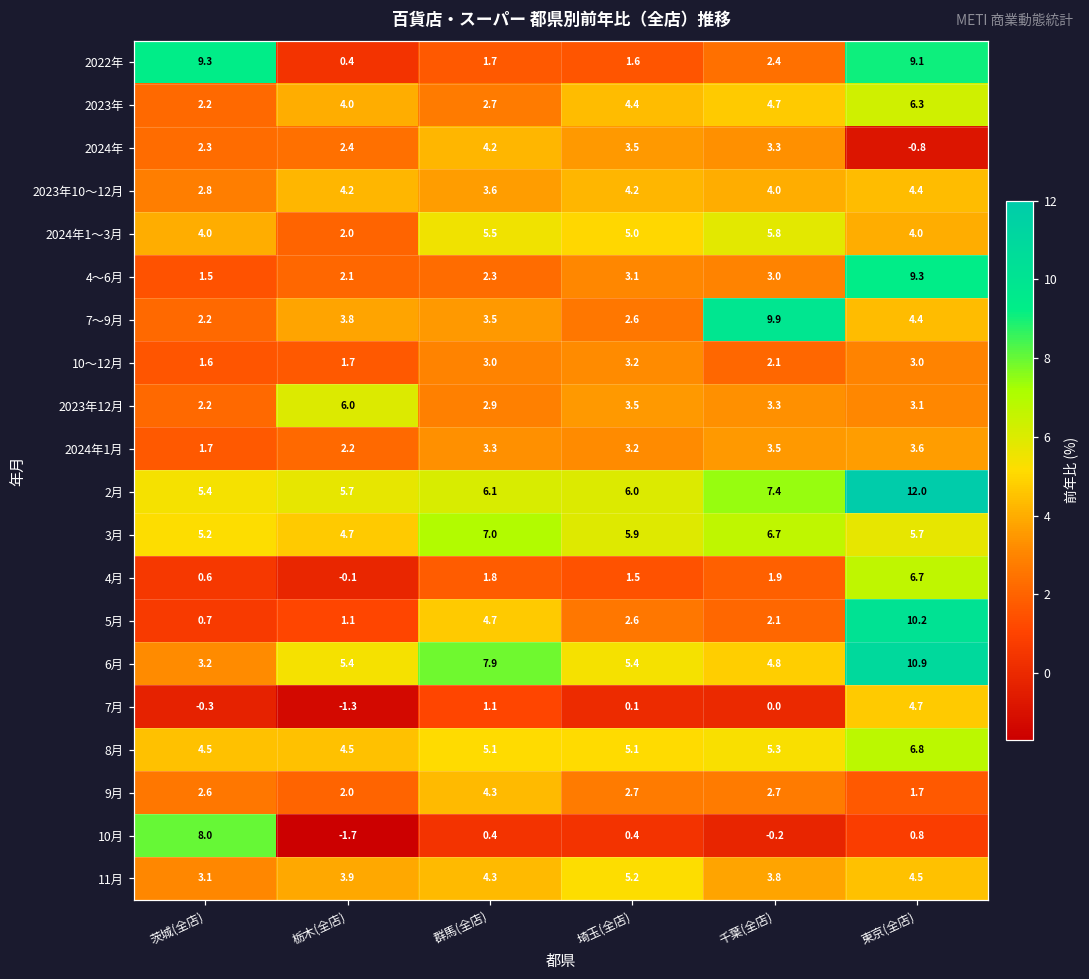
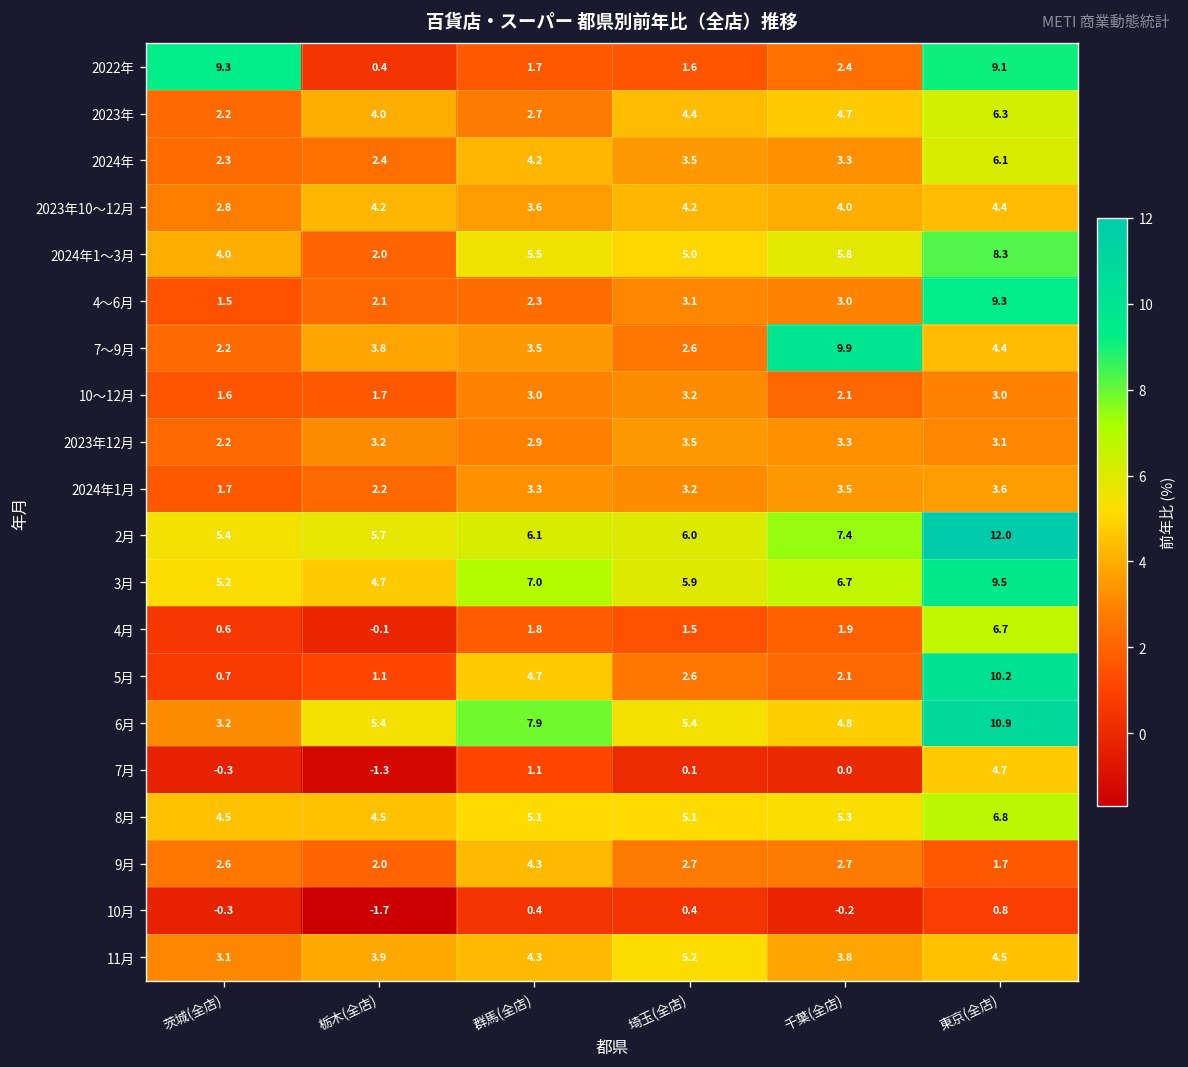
  {
    "2022年": {
      "茨城(全店)": 9.3,
      "栃木(全店)": 0.4,
      "群馬(全店)": 1.7,
      "埼玉(全店)": 1.6,
      "千葉(全店)": 2.4,
      "東京(全店)": 9.1
    },
    "2023年": {
      "茨城(全店)": 2.2,
      "栃木(全店)": 4.0,
      "群馬(全店)": 2.7,
      "埼玉(全店)": 4.4,
      "千葉(全店)": 4.7,
      "東京(全店)": 6.3
    },
    "2024年": {
      "茨城(全店)": 2.3,
      "栃木(全店)": 2.4,
      "群馬(全店)": 4.2,
      "埼玉(全店)": 3.5,
      "千葉(全店)": 3.3,
-     "東京(全店)": -0.8
+     "東京(全店)": 6.1
    },
    "2023年10～12月": {
      "茨城(全店)": 2.8,
      "栃木(全店)": 4.2,
      "群馬(全店)": 3.6,
      "埼玉(全店)": 4.2,
      "千葉(全店)": 4.0,
      "東京(全店)": 4.4
    },
    "2024年1～3月": {
      "茨城(全店)": 4.0,
      "栃木(全店)": 2.0,
      "群馬(全店)": 5.5,
      "埼玉(全店)": 5.0,
      "千葉(全店)": 5.8,
-     "東京(全店)": 4.0
+     "東京(全店)": 8.3
    },
    "4～6月": {
      "茨城(全店)": 1.5,
      "栃木(全店)": 2.1,
      "群馬(全店)": 2.3,
      "埼玉(全店)": 3.1,
      "千葉(全店)": 3.0,
      "東京(全店)": 9.3
    },
    "7～9月": {
      "茨城(全店)": 2.2,
      "栃木(全店)": 3.8,
      "群馬(全店)": 3.5,
      "埼玉(全店)": 2.6,
      "千葉(全店)": 9.9,
      "東京(全店)": 4.4
    },
    "10～12月": {
      "茨城(全店)": 1.6,
      "栃木(全店)": 1.7,
      "群馬(全店)": 3.0,
      "埼玉(全店)": 3.2,
      "千葉(全店)": 2.1,
      "東京(全店)": 3.0
    },
    "2023年12月": {
      "茨城(全店)": 2.2,
-     "栃木(全店)": 6.0,
+     "栃木(全店)": 3.2,
      "群馬(全店)": 2.9,
      "埼玉(全店)": 3.5,
      "千葉(全店)": 3.3,
      "東京(全店)": 3.1
    },
    "2024年1月": {
      "茨城(全店)": 1.7,
      "栃木(全店)": 2.2,
      "群馬(全店)": 3.3,
      "埼玉(全店)": 3.2,
      "千葉(全店)": 3.5,
      "東京(全店)": 3.6
    },
    "2月": {
      "茨城(全店)": 5.4,
      "栃木(全店)": 5.7,
      "群馬(全店)": 6.1,
      "埼玉(全店)": 6.0,
      "千葉(全店)": 7.4,
      "東京(全店)": 12.0
    },
    "3月": {
      "茨城(全店)": 5.2,
      "栃木(全店)": 4.7,
      "群馬(全店)": 7.0,
      "埼玉(全店)": 5.9,
      "千葉(全店)": 6.7,
-     "東京(全店)": 5.7
+     "東京(全店)": 9.5
    },
    "4月": {
      "茨城(全店)": 0.6,
      "栃木(全店)": -0.1,
      "群馬(全店)": 1.8,
      "埼玉(全店)": 1.5,
      "千葉(全店)": 1.9,
      "東京(全店)": 6.7
    },
    "5月": {
      "茨城(全店)": 0.7,
      "栃木(全店)": 1.1,
      "群馬(全店)": 4.7,
      "埼玉(全店)": 2.6,
      "千葉(全店)": 2.1,
      "東京(全店)": 10.2
    },
    "6月": {
      "茨城(全店)": 3.2,
      "栃木(全店)": 5.4,
      "群馬(全店)": 7.9,
      "埼玉(全店)": 5.4,
      "千葉(全店)": 4.8,
      "東京(全店)": 10.9
    },
    "7月": {
      "茨城(全店)": -0.3,
      "栃木(全店)": -1.3,
      "群馬(全店)": 1.1,
      "埼玉(全店)": 0.1,
      "千葉(全店)": 0.0,
      "東京(全店)": 4.7
    },
    "8月": {
      "茨城(全店)": 4.5,
      "栃木(全店)": 4.5,
      "群馬(全店)": 5.1,
      "埼玉(全店)": 5.1,
      "千葉(全店)": 5.3,
      "東京(全店)": 6.8
    },
    "9月": {
      "茨城(全店)": 2.6,
      "栃木(全店)": 2.0,
      "群馬(全店)": 4.3,
      "埼玉(全店)": 2.7,
      "千葉(全店)": 2.7,
      "東京(全店)": 1.7
    },
    "10月": {
-     "茨城(全店)": 8.0,
+     "茨城(全店)": -0.3,
      "栃木(全店)": -1.7,
      "群馬(全店)": 0.4,
      "埼玉(全店)": 0.4,
      "千葉(全店)": -0.2,
      "東京(全店)": 0.8
    },
    "11月": {
      "茨城(全店)": 3.1,
      "栃木(全店)": 3.9,
      "群馬(全店)": 4.3,
      "埼玉(全店)": 5.2,
      "千葉(全店)": 3.8,
      "東京(全店)": 4.5
    }
  }
